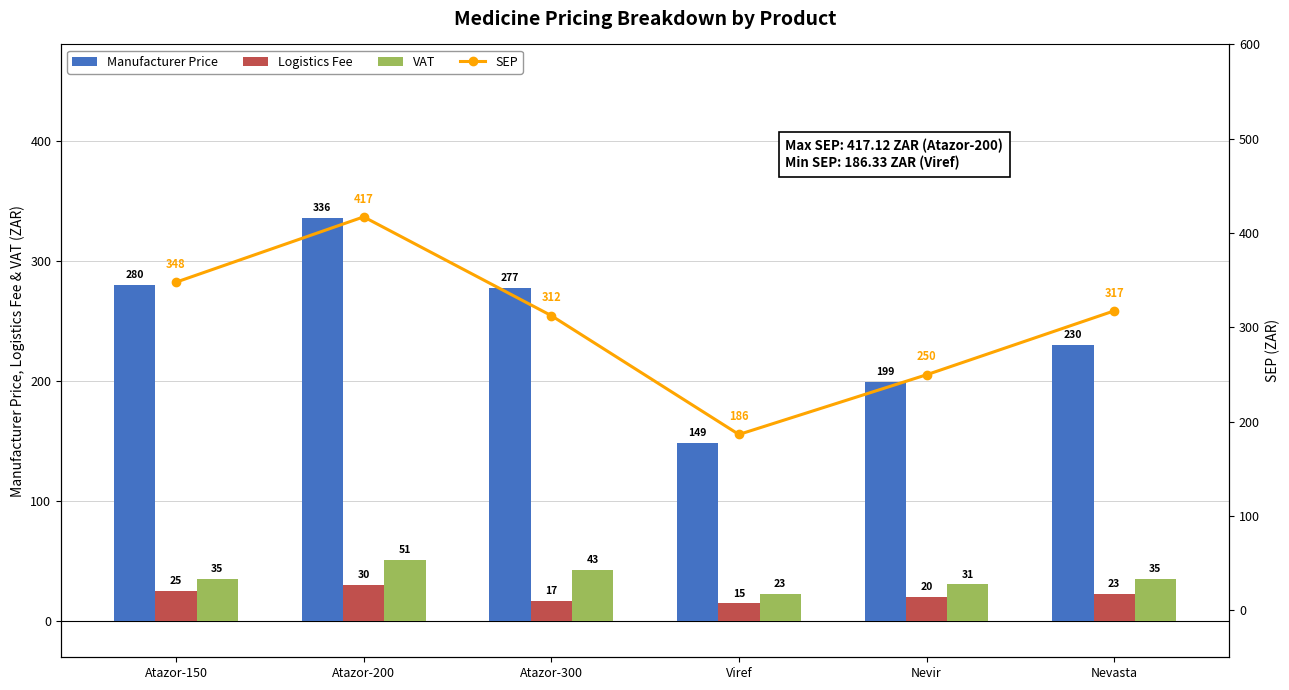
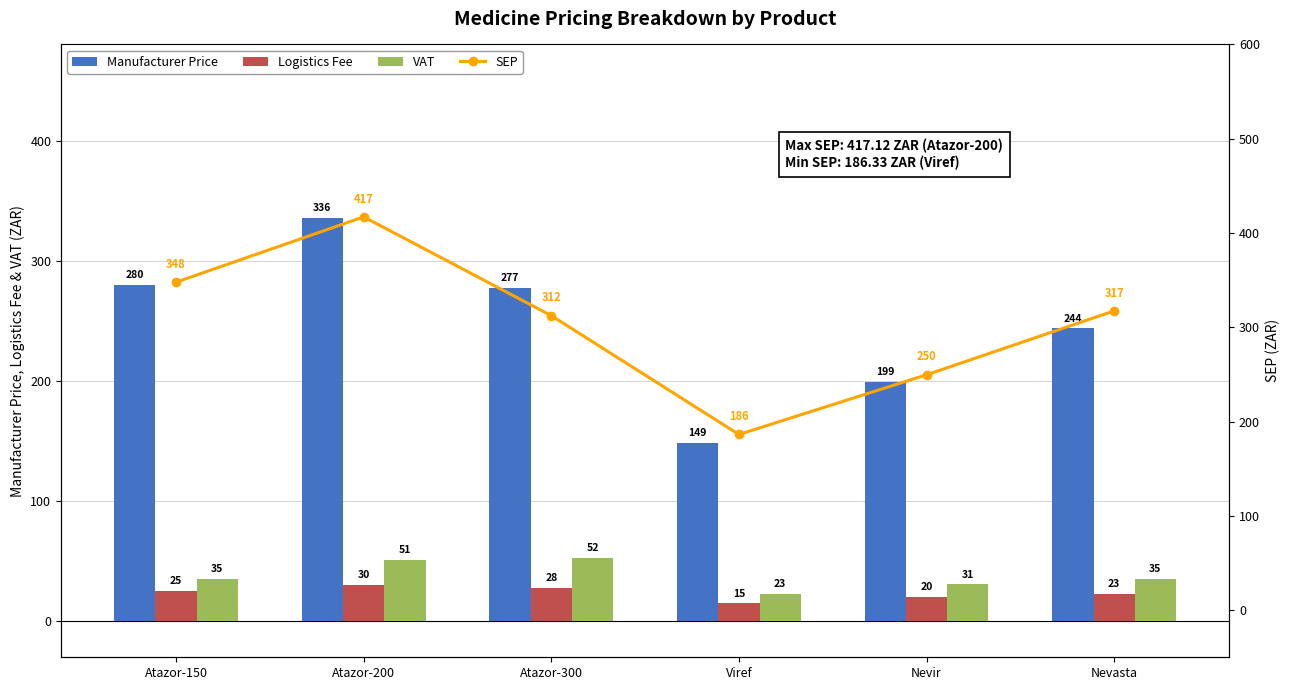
  {
    "Manufacturer Price": {
      "Atazor-150": 280,
      "Atazor-200": 336,
      "Atazor-300": 277,
      "Viref": 149,
      "Nevir": 199,
-     "Nevasta": 230
+     "Nevasta": 244
    },
    "Logistics Fee": {
      "Atazor-150": 25,
      "Atazor-200": 30,
-     "Atazor-300": 17,
+     "Atazor-300": 28,
      "Viref": 15,
      "Nevir": 20,
      "Nevasta": 23
    },
    "VAT": {
      "Atazor-150": 35,
      "Atazor-200": 51,
-     "Atazor-300": 43,
+     "Atazor-300": 52,
      "Viref": 23,
      "Nevir": 31,
      "Nevasta": 35
    },
    "SEP": {
      "Atazor-150": 348,
      "Atazor-200": 417,
      "Atazor-300": 312,
      "Viref": 186,
      "Nevir": 250,
      "Nevasta": 317
    }
  }
